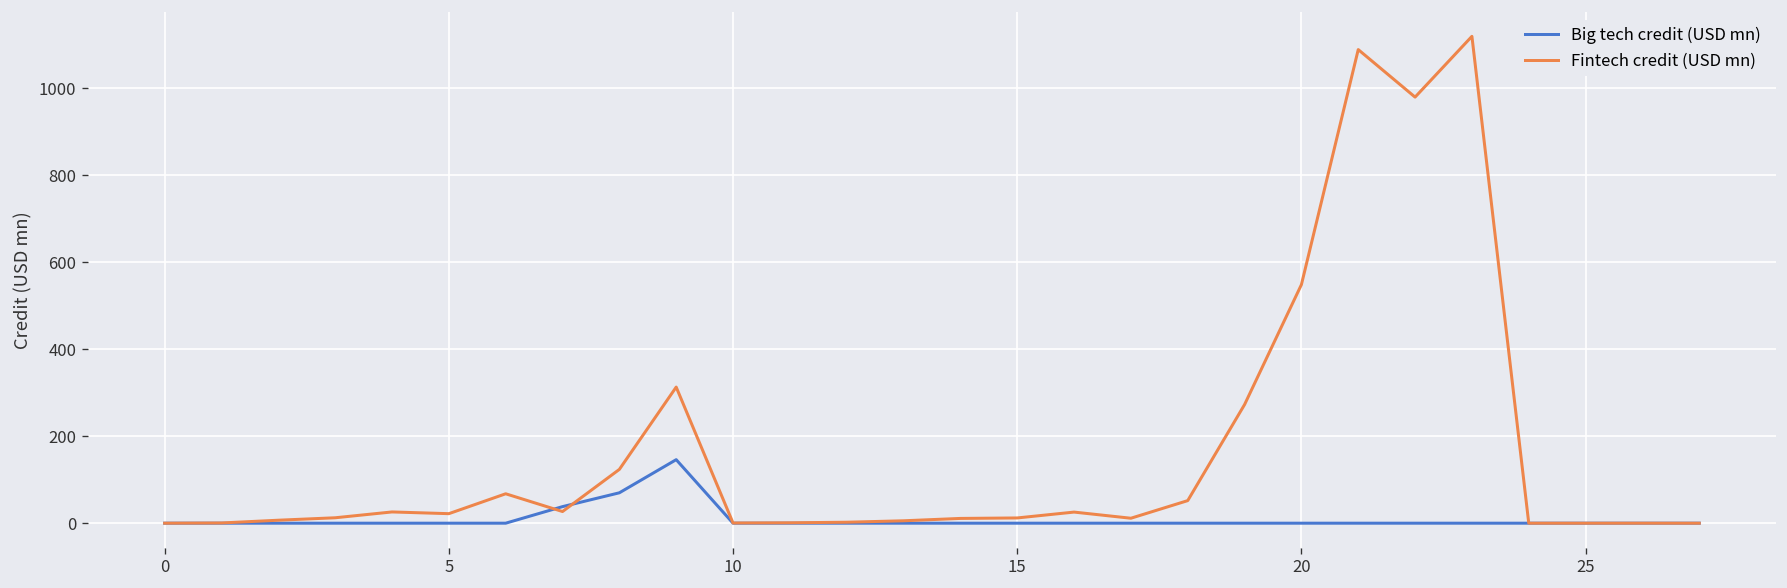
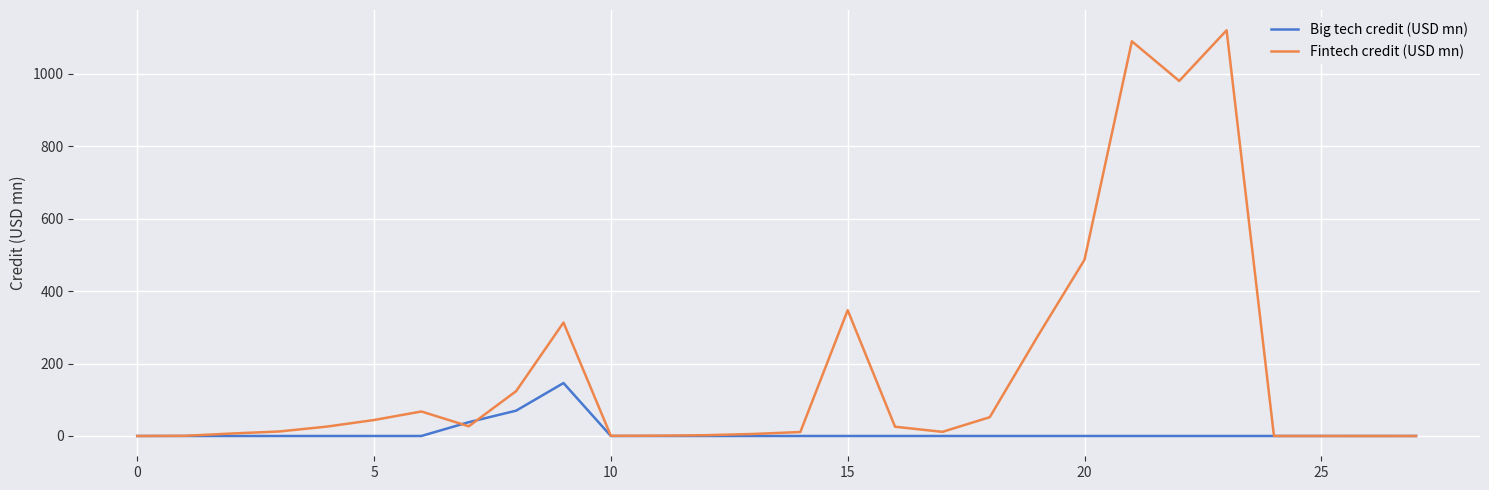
  {
    "Big tech credit (USD mn)": {
      "5": 0,
      "15": 0,
      "20": 0
    },
    "Fintech credit (USD mn)": {
-     "5": 20,
-     "15": 10,
-     "20": 550
+     "5": 40,
+     "15": 350,
+     "20": 490
    }
  }
